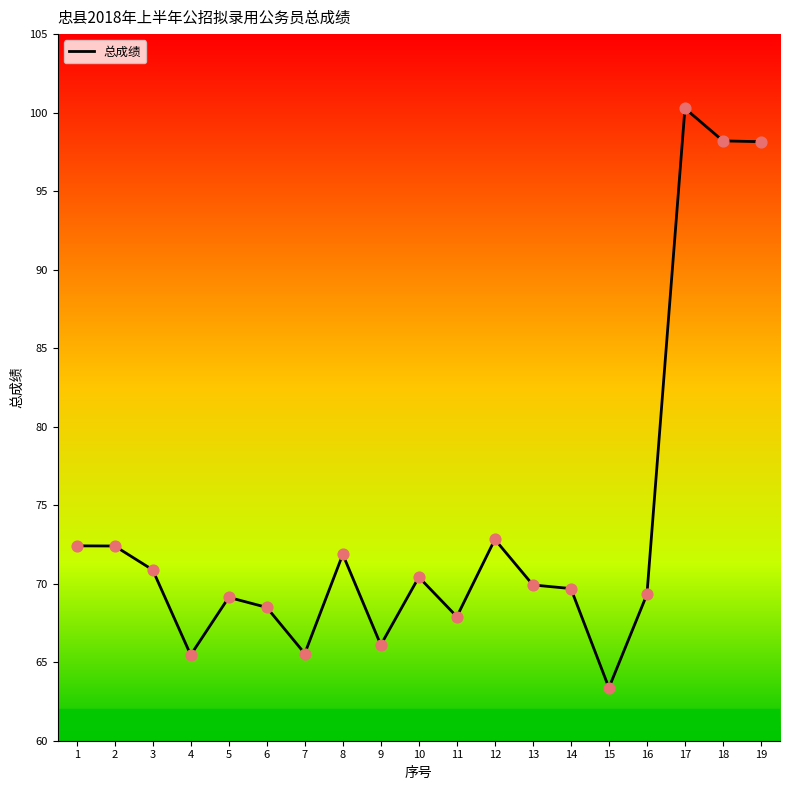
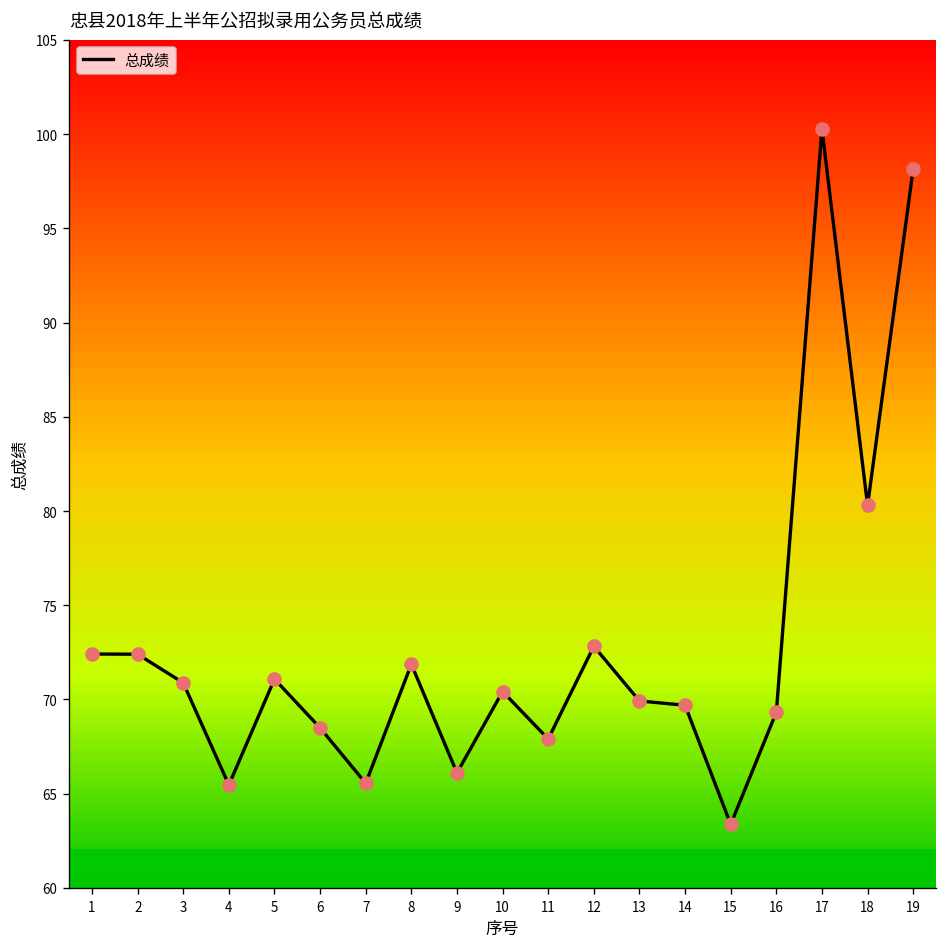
  {
    "1": 72.4,
    "2": 72.4,
    "3": 70.9,
    "4": 65.5,
-   "5": 69.1,
+   "5": 71.1,
    "6": 68.5,
    "7": 65.6,
    "8": 71.9,
    "9": 66.1,
    "10": 70.4,
    "11": 67.9,
    "12": 72.8,
    "13": 69.9,
    "14": 69.7,
    "15": 63.4,
    "16": 69.3,
    "17": 100.3,
-   "18": 98.2,
+   "18": 80.3,
    "19": 98.2
  }
